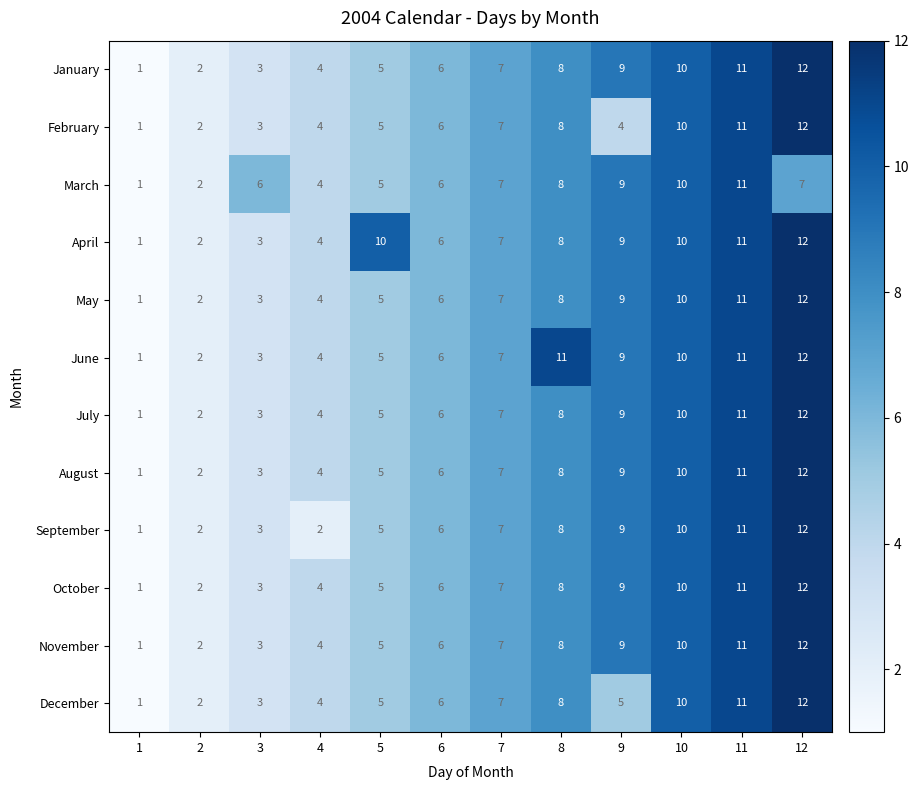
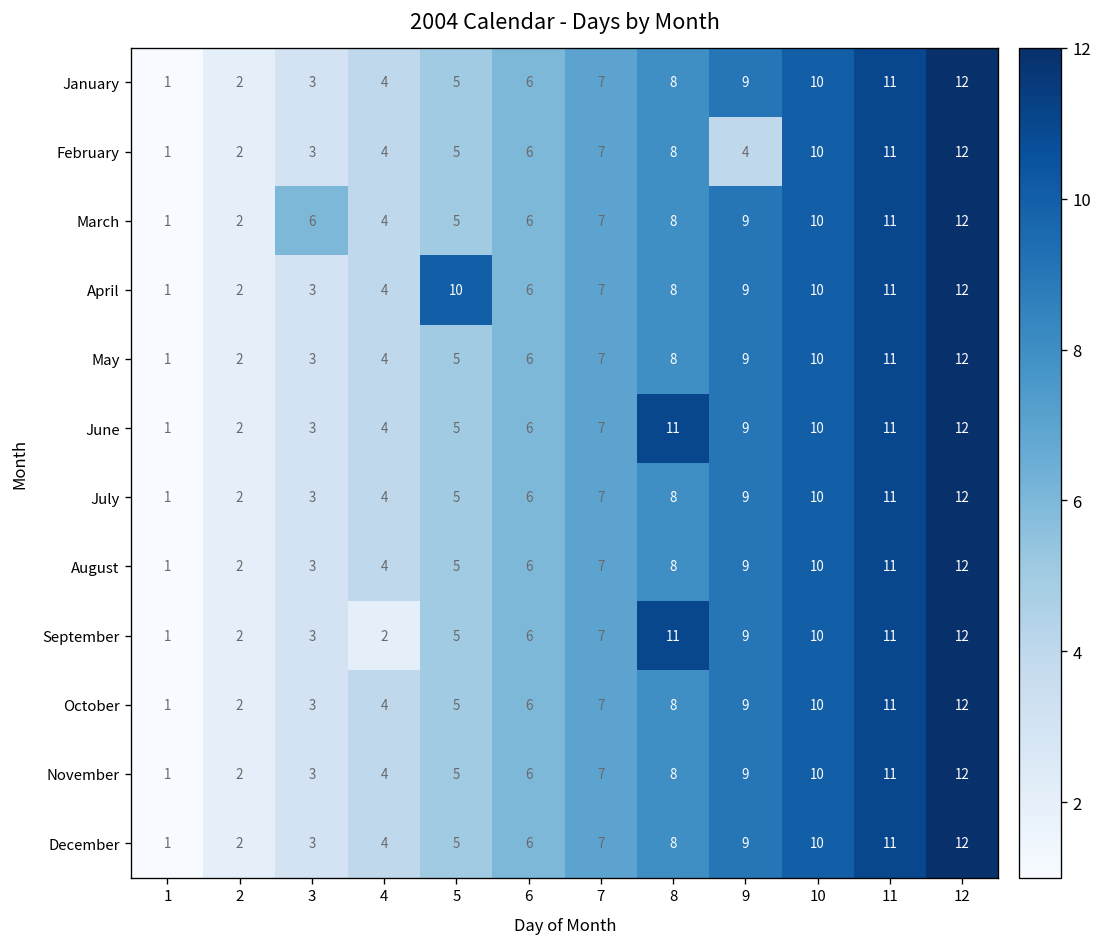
  {
    "January": {
      "1": 1,
      "2": 2,
      "3": 3,
      "4": 4,
      "5": 5,
      "6": 6,
      "7": 7,
      "8": 8,
      "9": 9,
      "10": 10,
      "11": 11,
      "12": 12
    },
    "February": {
      "1": 1,
      "2": 2,
      "3": 3,
      "4": 4,
      "5": 5,
      "6": 6,
      "7": 7,
      "8": 8,
      "9": 4,
      "10": 10,
      "11": 11,
      "12": 12
    },
    "March": {
      "1": 1,
      "2": 2,
      "3": 6,
      "4": 4,
      "5": 5,
      "6": 6,
      "7": 7,
      "8": 8,
      "9": 9,
      "10": 10,
      "11": 11,
-     "12": 7
+     "12": 12
    },
    "April": {
      "1": 1,
      "2": 2,
      "3": 3,
      "4": 4,
      "5": 10,
      "6": 6,
      "7": 7,
      "8": 8,
      "9": 9,
      "10": 10,
      "11": 11,
      "12": 12
    },
    "May": {
      "1": 1,
      "2": 2,
      "3": 3,
      "4": 4,
      "5": 5,
      "6": 6,
      "7": 7,
      "8": 8,
      "9": 9,
      "10": 10,
      "11": 11,
      "12": 12
    },
    "June": {
      "1": 1,
      "2": 2,
      "3": 3,
      "4": 4,
      "5": 5,
      "6": 6,
      "7": 7,
      "8": 11,
      "9": 9,
      "10": 10,
      "11": 11,
      "12": 12
    },
    "July": {
      "1": 1,
      "2": 2,
      "3": 3,
      "4": 4,
      "5": 5,
      "6": 6,
      "7": 7,
      "8": 8,
      "9": 9,
      "10": 10,
      "11": 11,
      "12": 12
    },
    "August": {
      "1": 1,
      "2": 2,
      "3": 3,
      "4": 4,
      "5": 5,
      "6": 6,
      "7": 7,
      "8": 8,
      "9": 9,
      "10": 10,
      "11": 11,
      "12": 12
    },
    "September": {
      "1": 1,
      "2": 2,
      "3": 3,
      "4": 2,
      "5": 5,
      "6": 6,
      "7": 7,
-     "8": 8,
+     "8": 11,
      "9": 9,
      "10": 10,
      "11": 11,
      "12": 12
    },
    "October": {
      "1": 1,
      "2": 2,
      "3": 3,
      "4": 4,
      "5": 5,
      "6": 6,
      "7": 7,
      "8": 8,
      "9": 9,
      "10": 10,
      "11": 11,
      "12": 12
    },
    "November": {
      "1": 1,
      "2": 2,
      "3": 3,
      "4": 4,
      "5": 5,
      "6": 6,
      "7": 7,
      "8": 8,
      "9": 9,
      "10": 10,
      "11": 11,
      "12": 12
    },
    "December": {
      "1": 1,
      "2": 2,
      "3": 3,
      "4": 4,
      "5": 5,
      "6": 6,
      "7": 7,
      "8": 8,
-     "9": 5,
+     "9": 9,
      "10": 10,
      "11": 11,
      "12": 12
    }
  }
